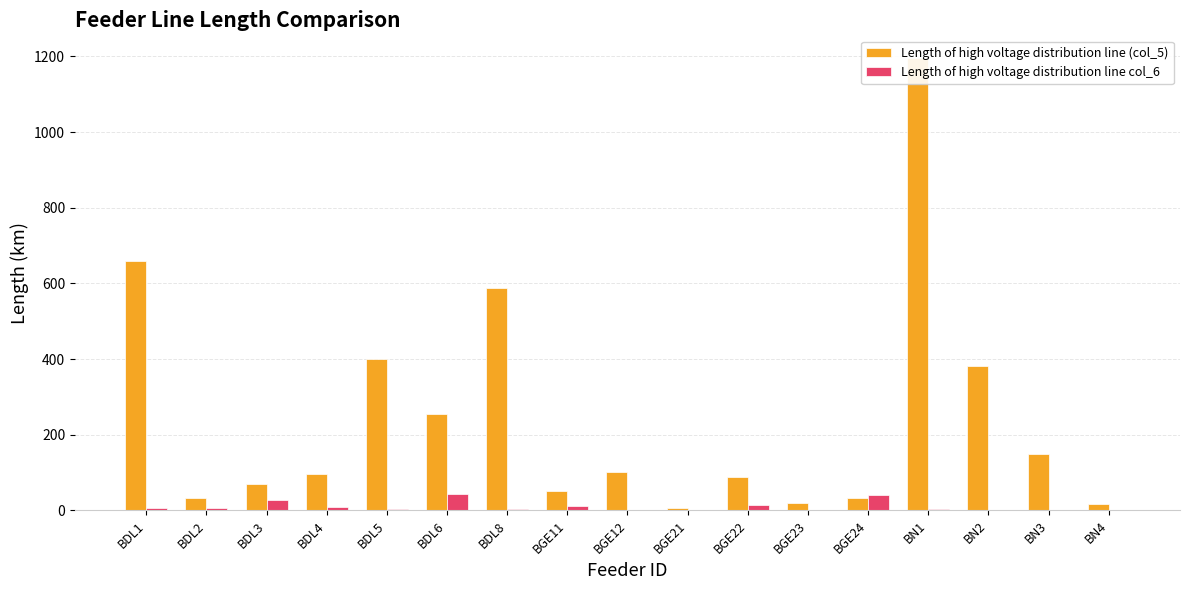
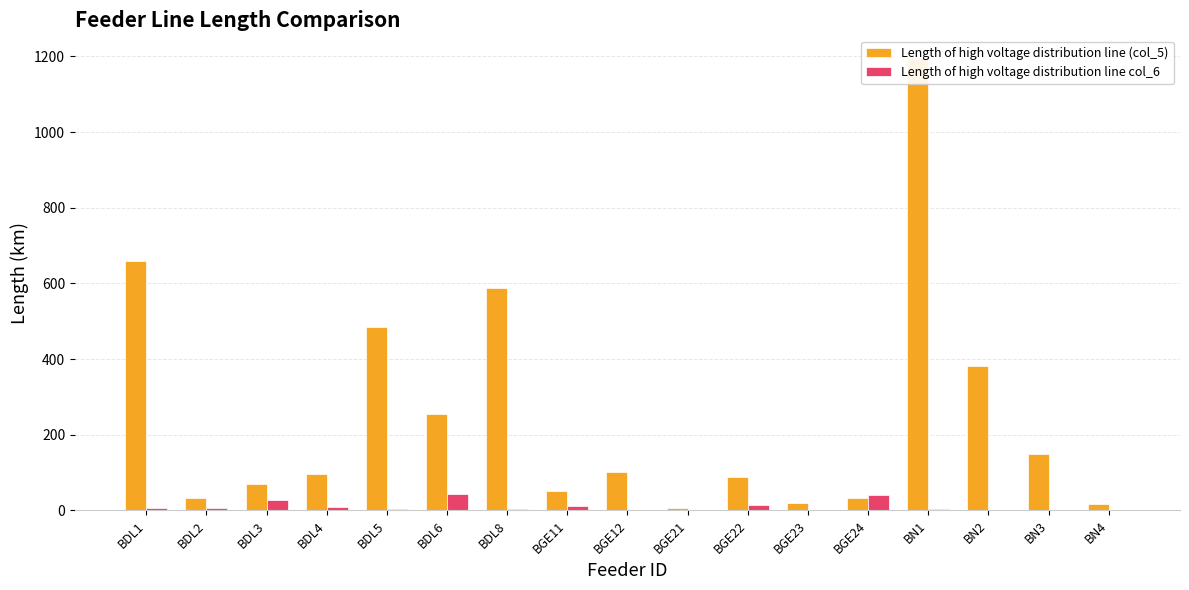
  {
    "Length of high voltage distribution line (col_5)": {
      "BDL1": 660,
      "BDL2": 30,
      "BDL3": 70,
      "BDL4": 100,
-     "BDL5": 400,
+     "BDL5": 480,
      "BDL6": 250,
      "BDL8": 590,
      "BGE11": 50,
      "BGE12": 100,
      "BGE21": 10,
      "BGE22": 90,
      "BGE23": 20,
      "BGE24": 30,
      "BN2": 380,
      "BN3": 150,
      "BN4": 20
    },
    "Length of high voltage distribution line col_6": {
      "BDL2": 10,
      "BDL3": 30,
      "BDL4": 10,
      "BDL6": 40,
      "BGE11": 10,
      "BGE22": 10,
      "BGE24": 40
    }
  }
